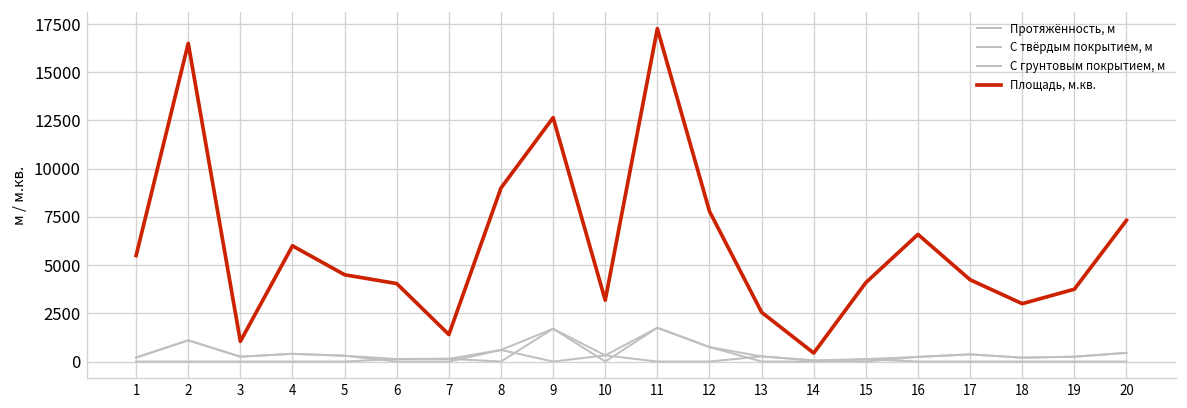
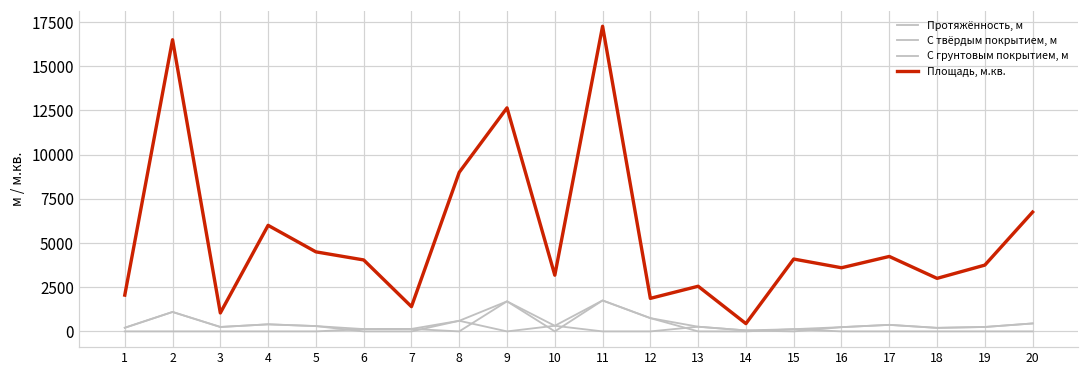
  {
    "Площадь, м.кв.": {
-     "1": 5500,
+     "1": 2100,
      "2": 16500,
      "3": 1000,
      "4": 6000,
      "5": 4500,
      "6": 4000,
      "7": 1400,
      "8": 9000,
      "9": 12600,
      "10": 3200,
      "11": 17300,
-     "12": 7800,
+     "12": 1900,
      "13": 2600,
      "14": 400,
      "15": 4100,
-     "16": 6600,
+     "16": 3600,
      "17": 4200,
      "18": 3000,
      "19": 3800,
-     "20": 7300
+     "20": 6800
    }
  }
